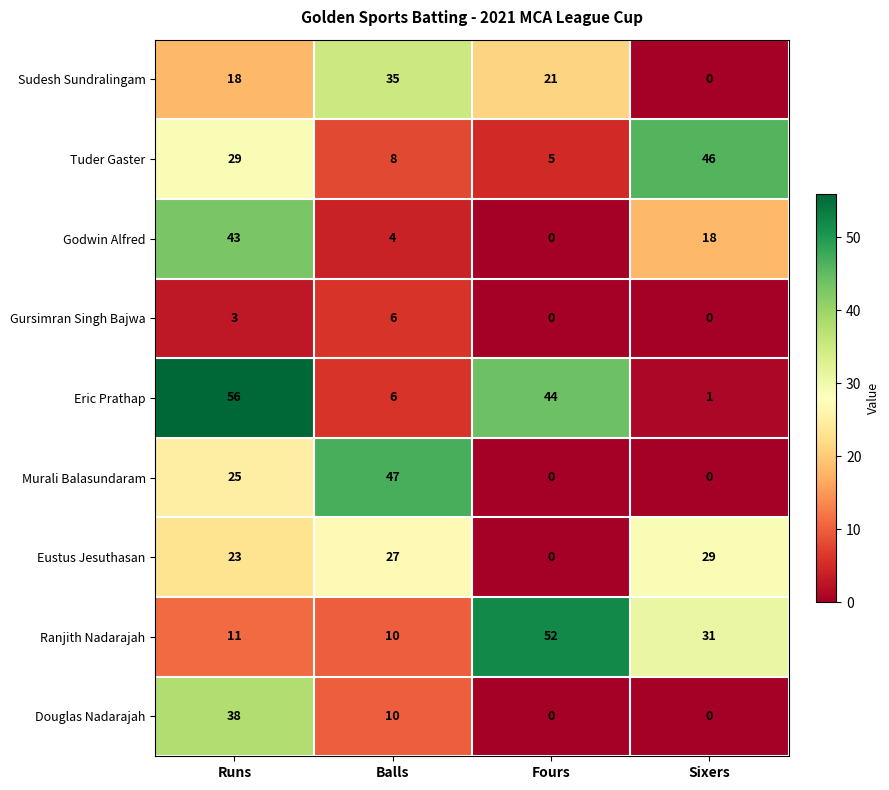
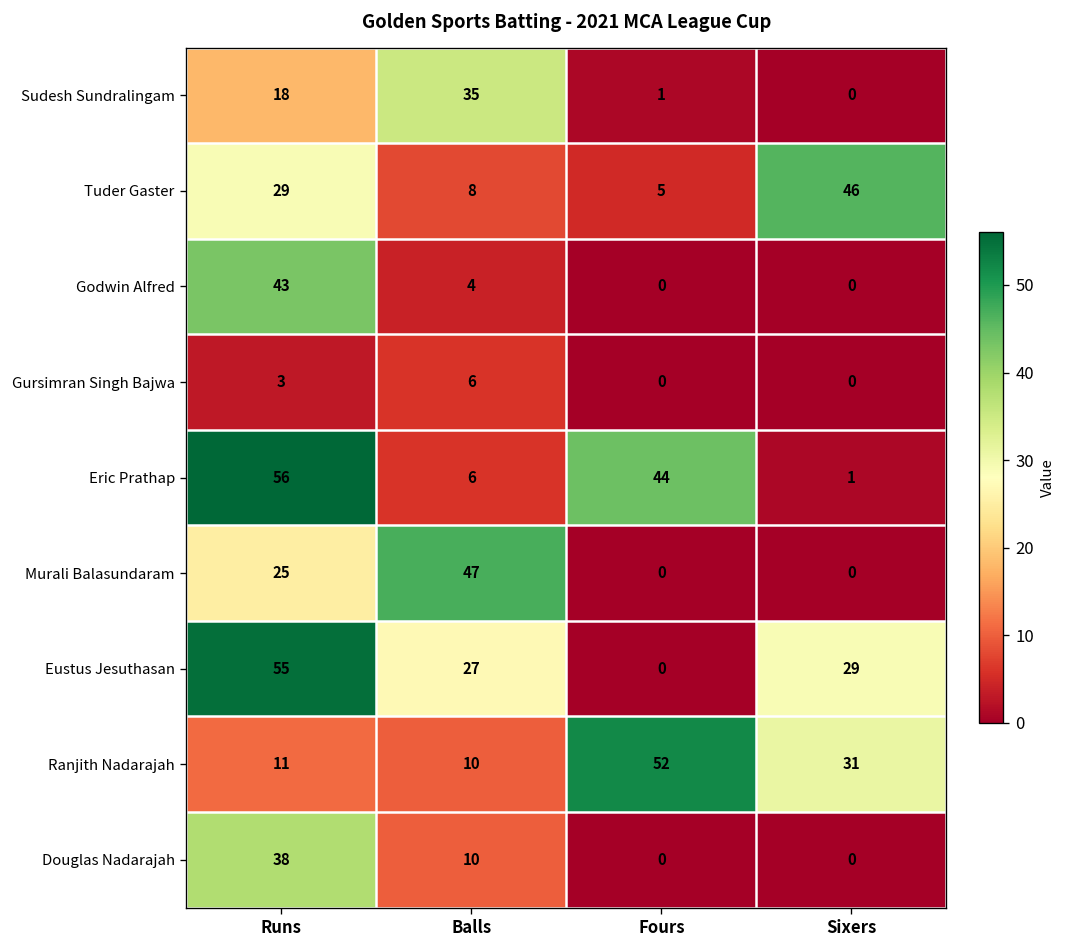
  {
    "Sudesh Sundralingam": {
      "Runs": 18,
      "Balls": 35,
-     "Fours": 21,
+     "Fours": 1,
      "Sixers": 0
    },
    "Tuder Gaster": {
      "Runs": 29,
      "Balls": 8,
      "Fours": 5,
      "Sixers": 46
    },
    "Godwin Alfred": {
      "Runs": 43,
      "Balls": 4,
      "Fours": 0,
-     "Sixers": 18
+     "Sixers": 0
    },
    "Gursimran Singh Bajwa": {
      "Runs": 3,
      "Balls": 6,
      "Fours": 0,
      "Sixers": 0
    },
    "Eric Prathap": {
      "Runs": 56,
      "Balls": 6,
      "Fours": 44,
      "Sixers": 1
    },
    "Murali Balasundaram": {
      "Runs": 25,
      "Balls": 47,
      "Fours": 0,
      "Sixers": 0
    },
    "Eustus Jesuthasan": {
-     "Runs": 23,
+     "Runs": 55,
      "Balls": 27,
      "Fours": 0,
      "Sixers": 29
    },
    "Ranjith Nadarajah": {
      "Runs": 11,
      "Balls": 10,
      "Fours": 52,
      "Sixers": 31
    },
    "Douglas Nadarajah": {
      "Runs": 38,
      "Balls": 10,
      "Fours": 0,
      "Sixers": 0
    }
  }
